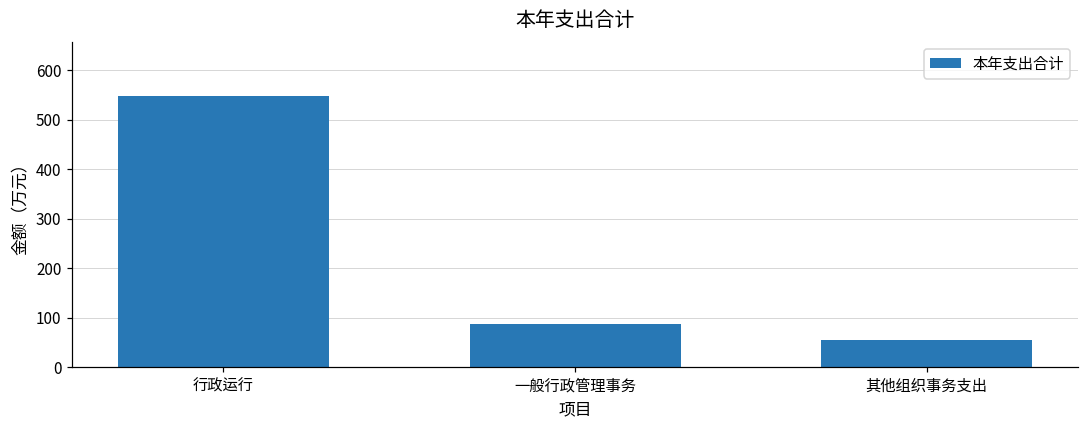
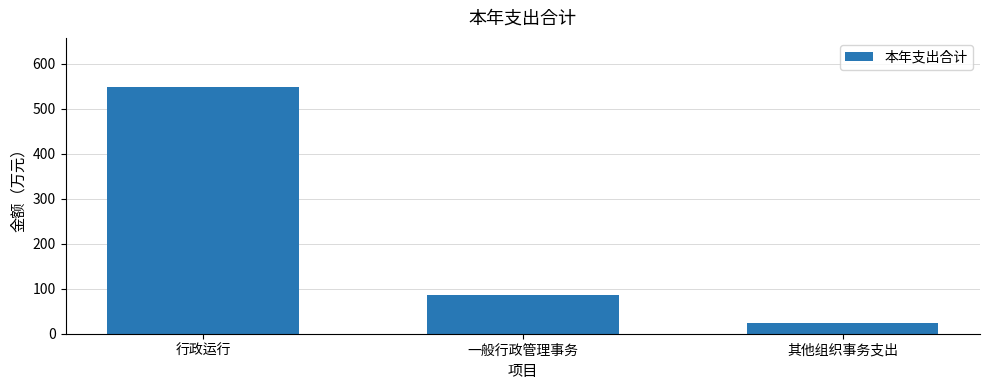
  {
    "行政运行": 550,
    "一般行政管理事务": 90,
-   "其他组织事务支出": 60
+   "其他组织事务支出": 20
  }
